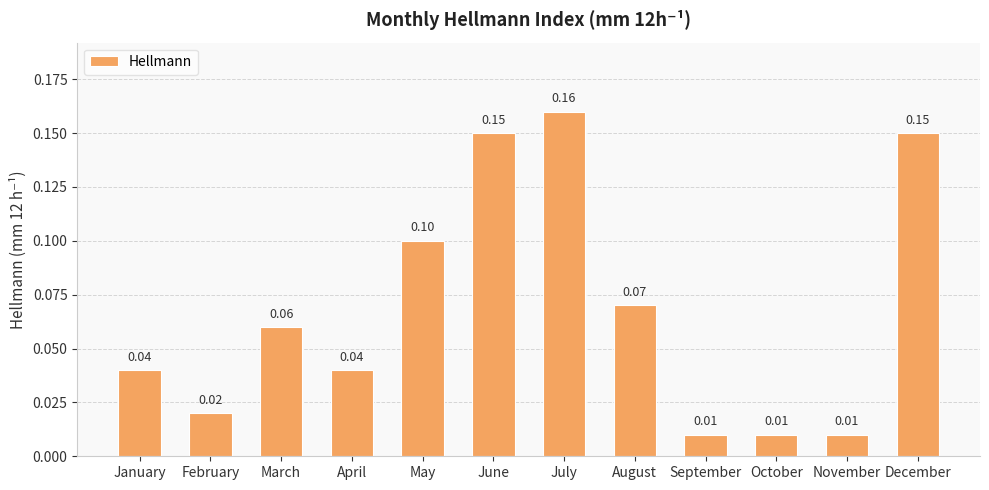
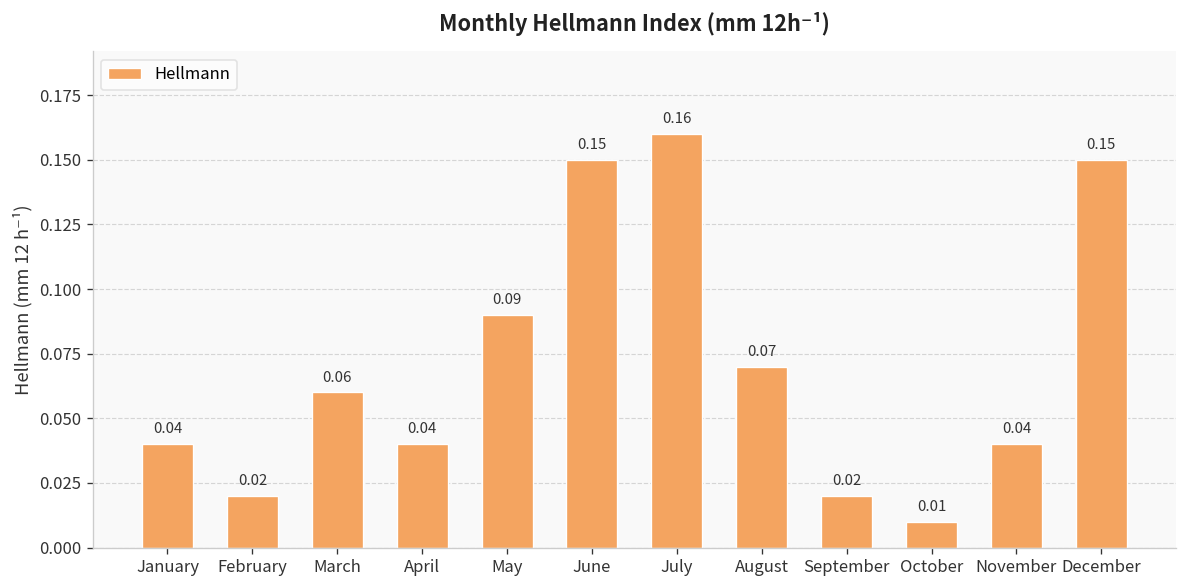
  {
    "January": 0.04,
    "February": 0.02,
    "March": 0.06,
    "April": 0.04,
-   "May": 0.10,
+   "May": 0.09,
    "June": 0.15,
    "July": 0.16,
    "August": 0.07,
-   "September": 0.01,
+   "September": 0.02,
    "October": 0.01,
-   "November": 0.01,
+   "November": 0.04,
    "December": 0.15
  }
